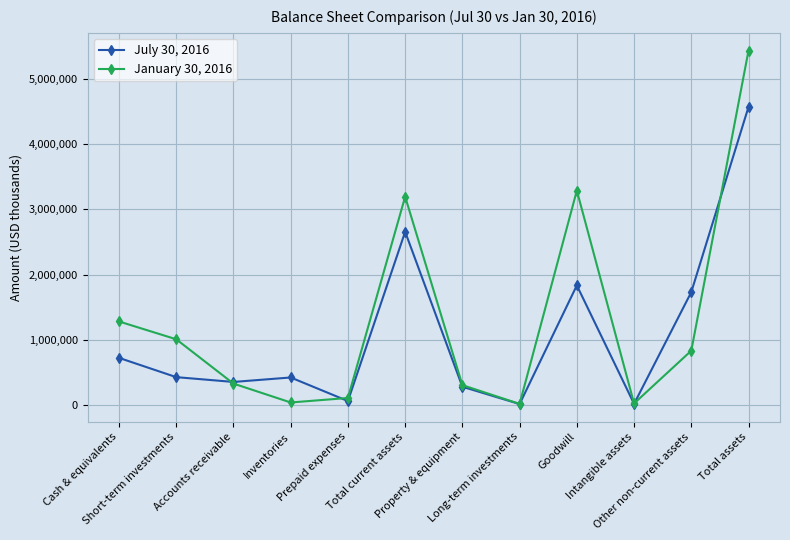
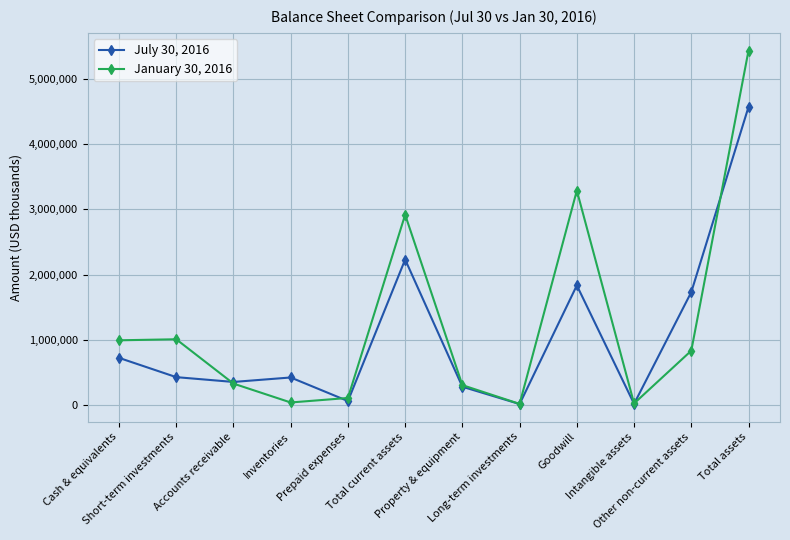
  {
    "July 30, 2016": {
      "Cash & equivalents": "700,000",
      "Short-term investments": "400,000",
      "Inventories": "400,000",
      "Prepaid expenses": "100,000",
-     "Total current assets": "2,700,000",
+     "Total current assets": "2,200,000",
      "Goodwill": "1,800,000",
      "Other non-current assets": "1,700,000",
      "Total assets": "4,600,000"
    },
    "January 30, 2016": {
-     "Cash & equivalents": "1,300,000",
+     "Cash & equivalents": "1,000,000",
      "Short-term investments": "1,000,000",
      "Inventories": "0",
      "Prepaid expenses": "100,000",
-     "Total current assets": "3,200,000",
+     "Total current assets": "2,900,000",
      "Goodwill": "3,300,000",
      "Other non-current assets": "800,000",
      "Total assets": "5,400,000"
    }
  }
